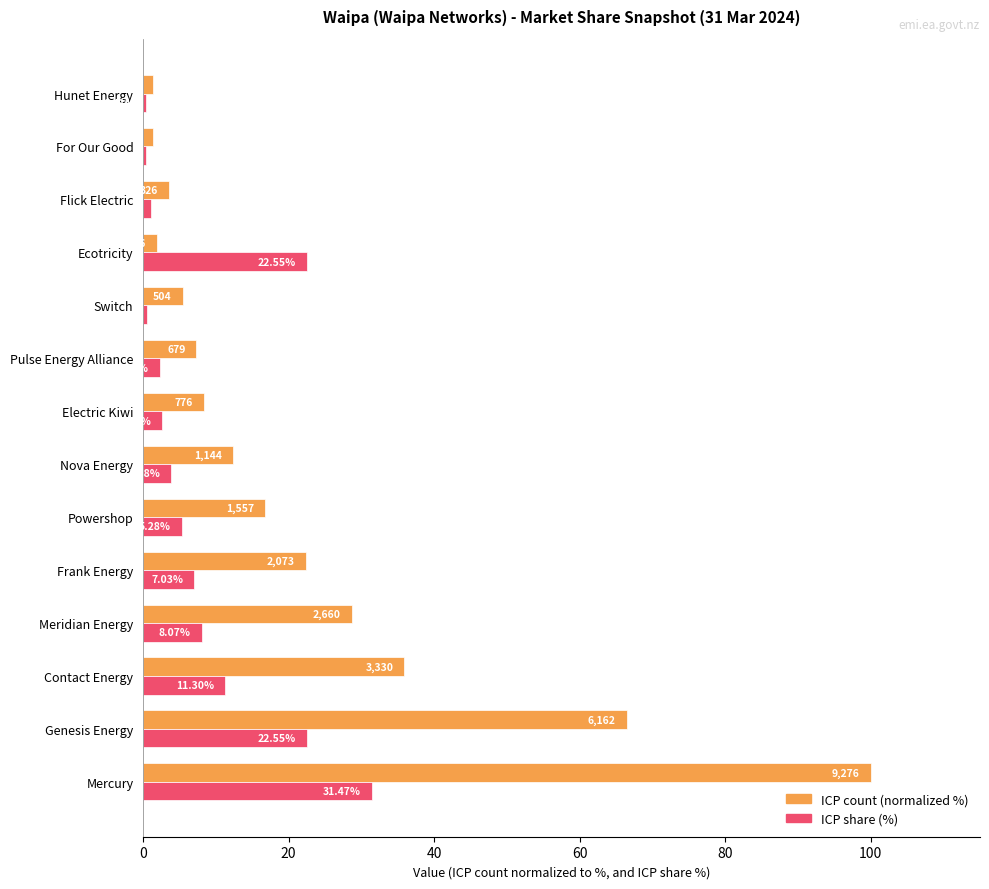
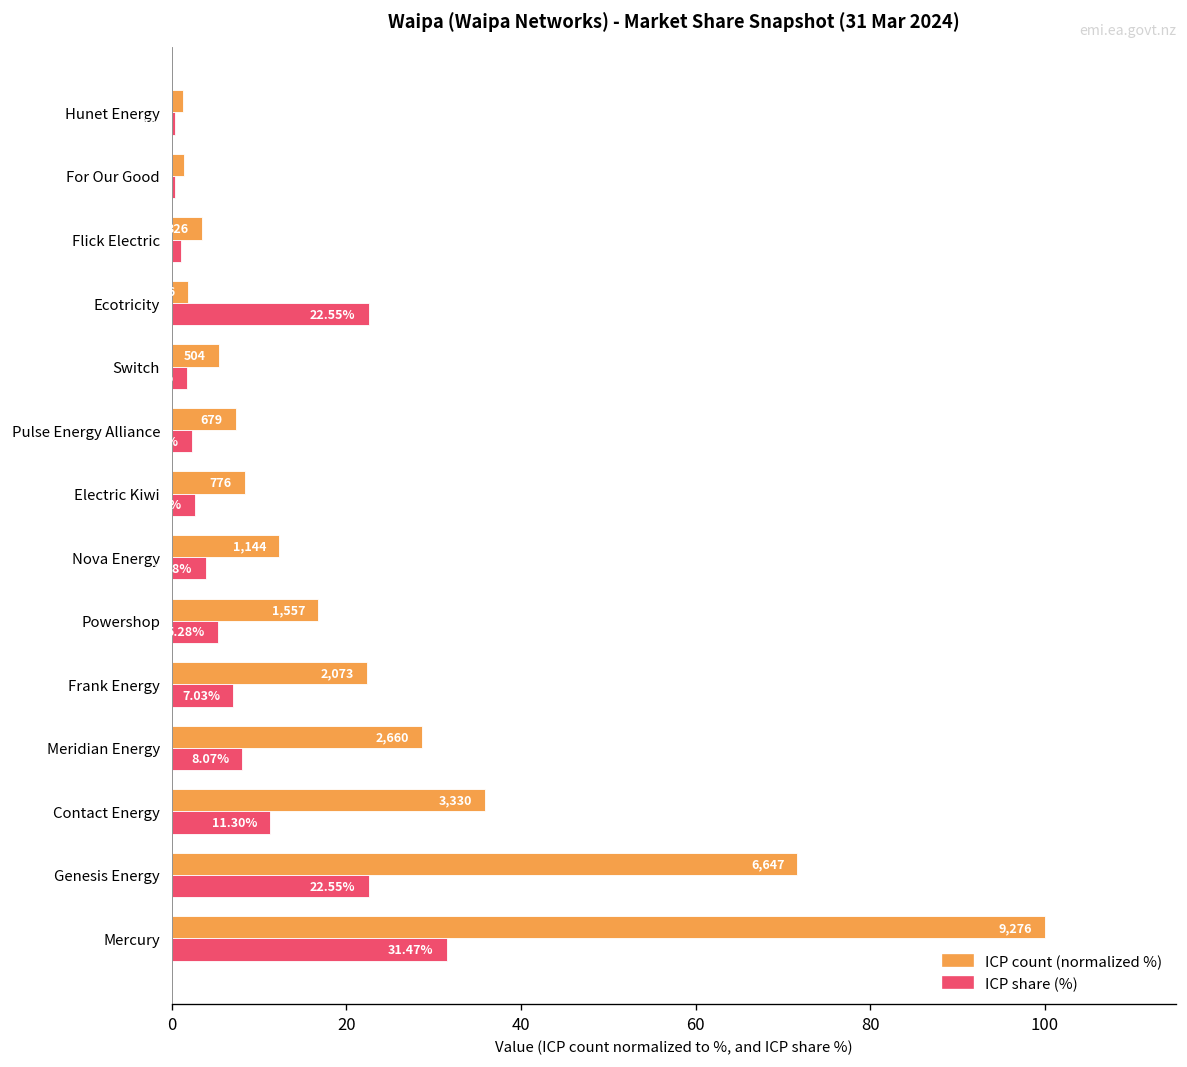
  {
    "ICP count (normalized %)": {
-     "Genesis Energy": "6,162"
+     "Genesis Energy": "6,647"
    },
    "ICP share (%)": {
      "Hunet Energy": "0",
      "For Our Good": "0",
      "Flick Electric": "1",
-     "Switch": "1",
+     "Switch": "2",
      "Pulse Energy Alliance": "2",
      "Electric Kiwi": "3"
    }
  }
